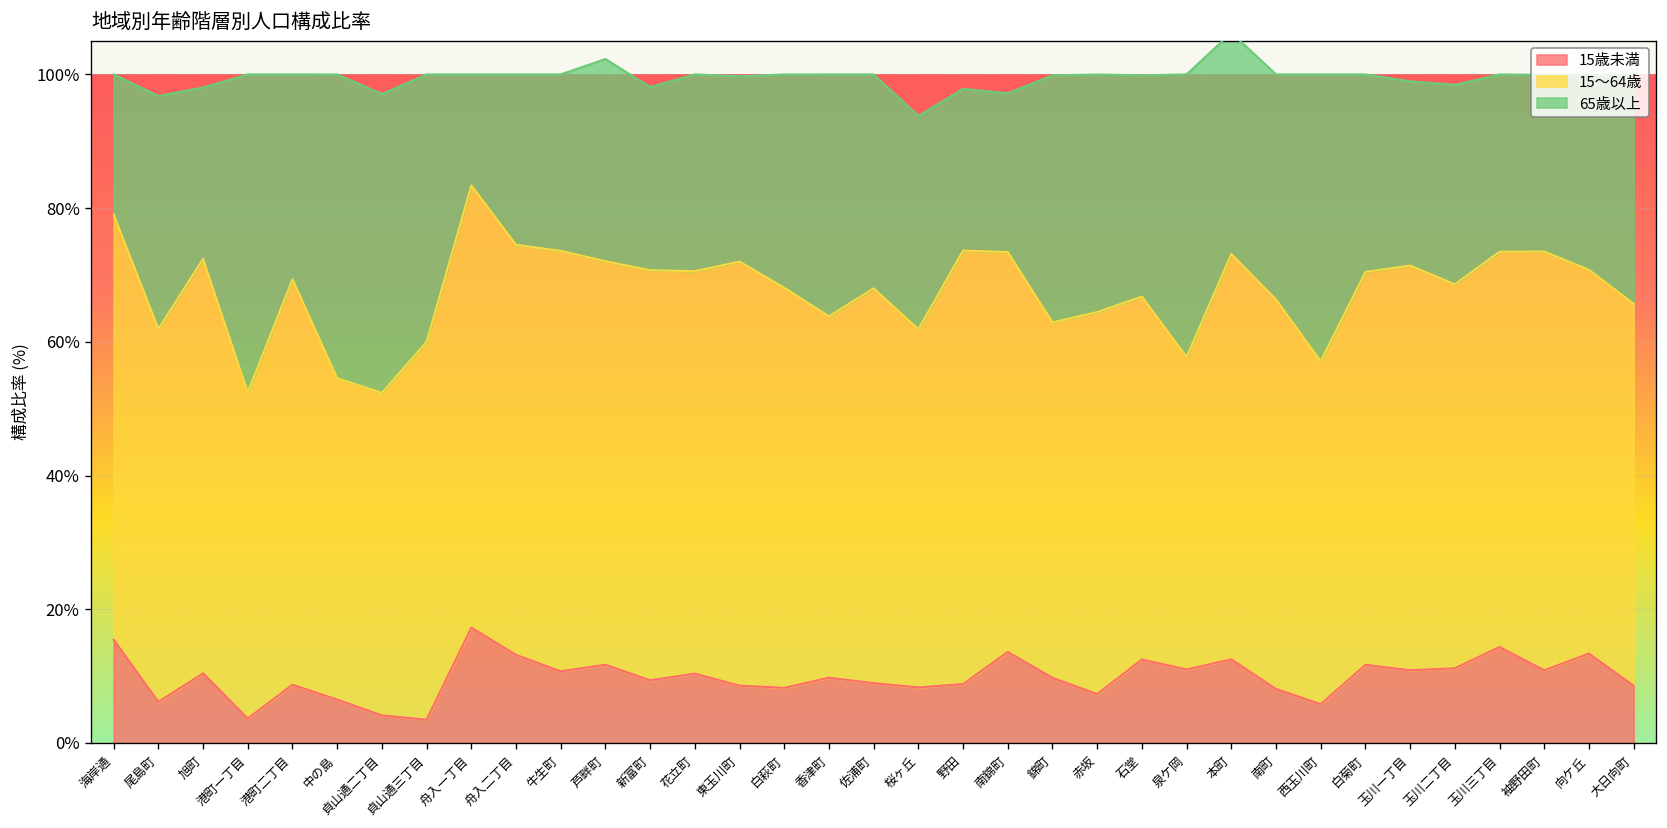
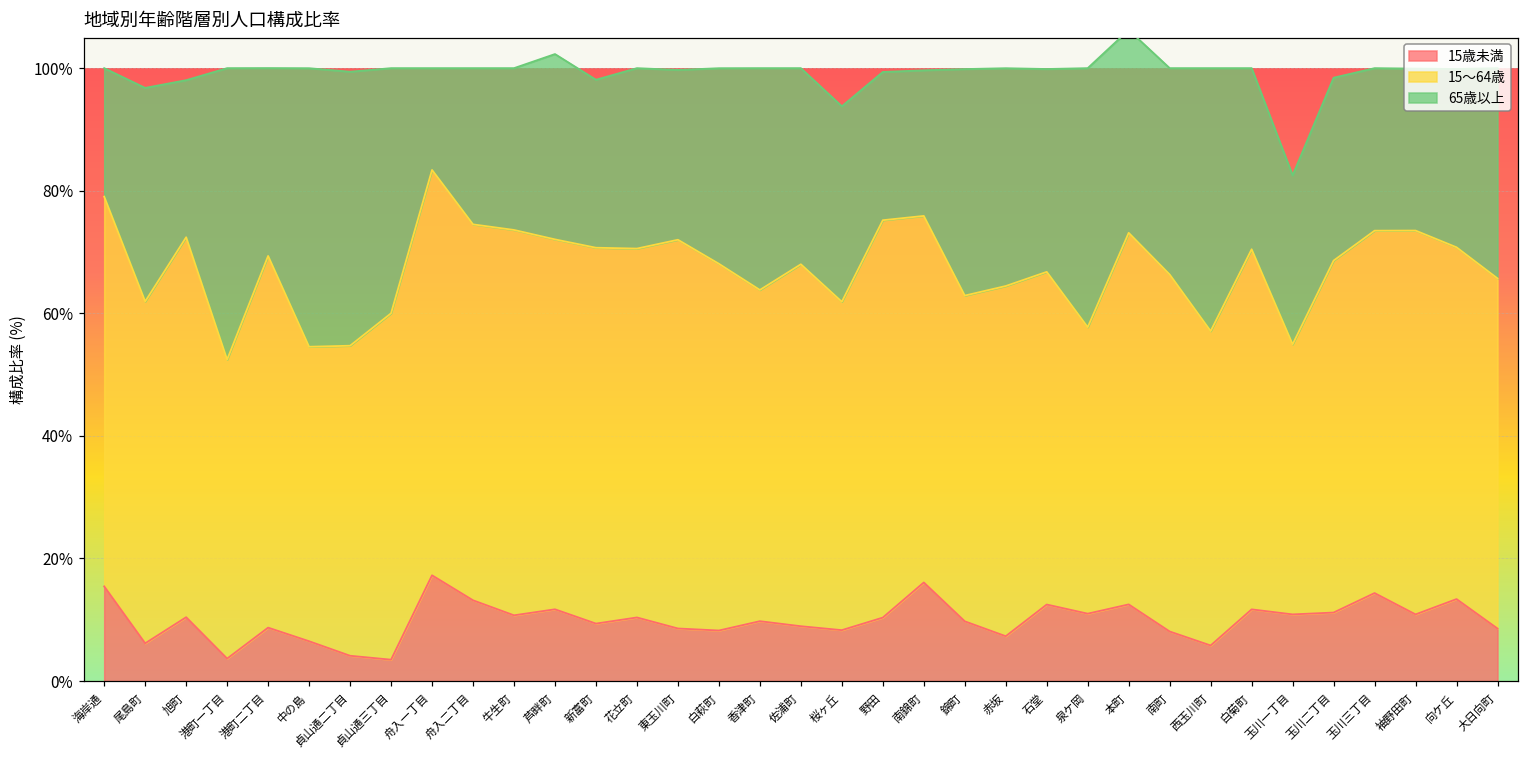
  {
    "15歳未満": {
      "海岸通": "15%",
      "尾島町": "6%",
      "旭町": "10%",
      "港町一丁目": "4%",
      "港町二丁目": "9%",
      "中の島": "6%",
      "貞山通二丁目": "4%",
      "貞山通三丁目": "3%",
      "舟入一丁目": "17%",
      "舟入二丁目": "13%",
      "牛生町": "11%",
      "芦畔町": "12%",
      "新富町": "9%",
      "花立町": "10%",
      "東玉川町": "9%",
      "白萩町": "8%",
      "香津町": "10%",
      "佐浦町": "9%",
      "桜ヶ丘": "8%",
-     "野田": "9%",
-     "南錦町": "14%",
+     "野田": "10%",
+     "南錦町": "16%",
      "錦町": "10%",
      "赤坂": "7%",
      "石堂": "12%",
      "泉ケ岡": "11%",
      "本町": "13%",
      "南町": "8%",
      "西玉川町": "6%",
      "白菊町": "12%",
      "玉川一丁目": "11%",
      "玉川二丁目": "11%",
      "玉川三丁目": "14%",
      "袖野田町": "11%",
      "向ケ丘": "13%",
      "大日向町": "9%"
    },
    "15～64歳": {
      "海岸通": "64%",
      "尾島町": "56%",
      "旭町": "62%",
      "港町一丁目": "49%",
      "港町二丁目": "61%",
      "中の島": "48%",
-     "貞山通二丁目": "48%",
+     "貞山通二丁目": "51%",
      "貞山通三丁目": "57%",
      "舟入一丁目": "66%",
      "舟入二丁目": "61%",
      "牛生町": "63%",
      "芦畔町": "60%",
      "新富町": "61%",
      "花立町": "60%",
      "東玉川町": "63%",
      "白萩町": "60%",
      "香津町": "54%",
      "佐浦町": "59%",
      "桜ヶ丘": "54%",
      "野田": "65%",
      "南錦町": "60%",
      "錦町": "53%",
      "赤坂": "57%",
      "石堂": "54%",
      "泉ケ岡": "47%",
      "本町": "61%",
      "南町": "58%",
      "西玉川町": "51%",
      "白菊町": "59%",
-     "玉川一丁目": "61%",
+     "玉川一丁目": "44%",
      "玉川二丁目": "57%",
      "玉川三丁目": "59%",
      "袖野田町": "63%",
      "向ケ丘": "57%",
      "大日向町": "57%"
    },
    "65歳以上": {
      "海岸通": "21%",
      "尾島町": "35%",
      "旭町": "26%",
      "港町一丁目": "48%",
      "港町二丁目": "31%",
      "中の島": "45%",
      "貞山通二丁目": "45%",
      "貞山通三丁目": "40%",
      "舟入一丁目": "17%",
      "舟入二丁目": "25%",
      "牛生町": "26%",
      "芦畔町": "30%",
      "新富町": "27%",
      "花立町": "29%",
      "東玉川町": "28%",
      "白萩町": "32%",
      "香津町": "36%",
      "佐浦町": "32%",
      "桜ヶ丘": "32%",
      "野田": "24%",
      "南錦町": "24%",
      "錦町": "37%",
      "赤坂": "36%",
      "石堂": "33%",
      "泉ケ岡": "42%",
      "南町": "34%",
      "西玉川町": "43%",
      "白菊町": "30%",
      "玉川一丁目": "28%",
      "玉川二丁目": "30%",
      "玉川三丁目": "27%"
    }
  }
